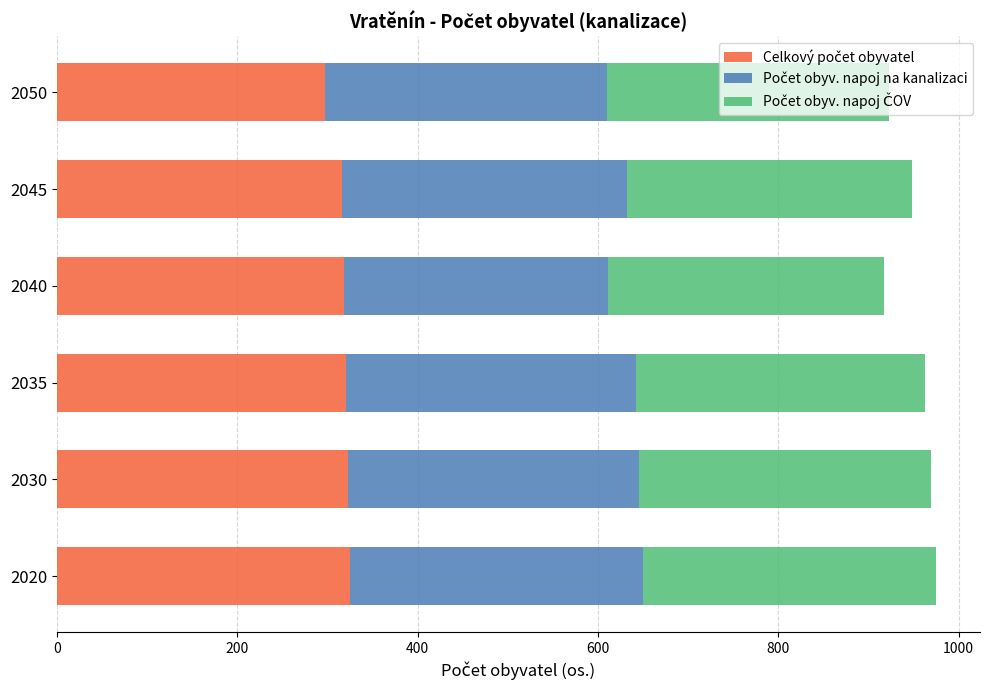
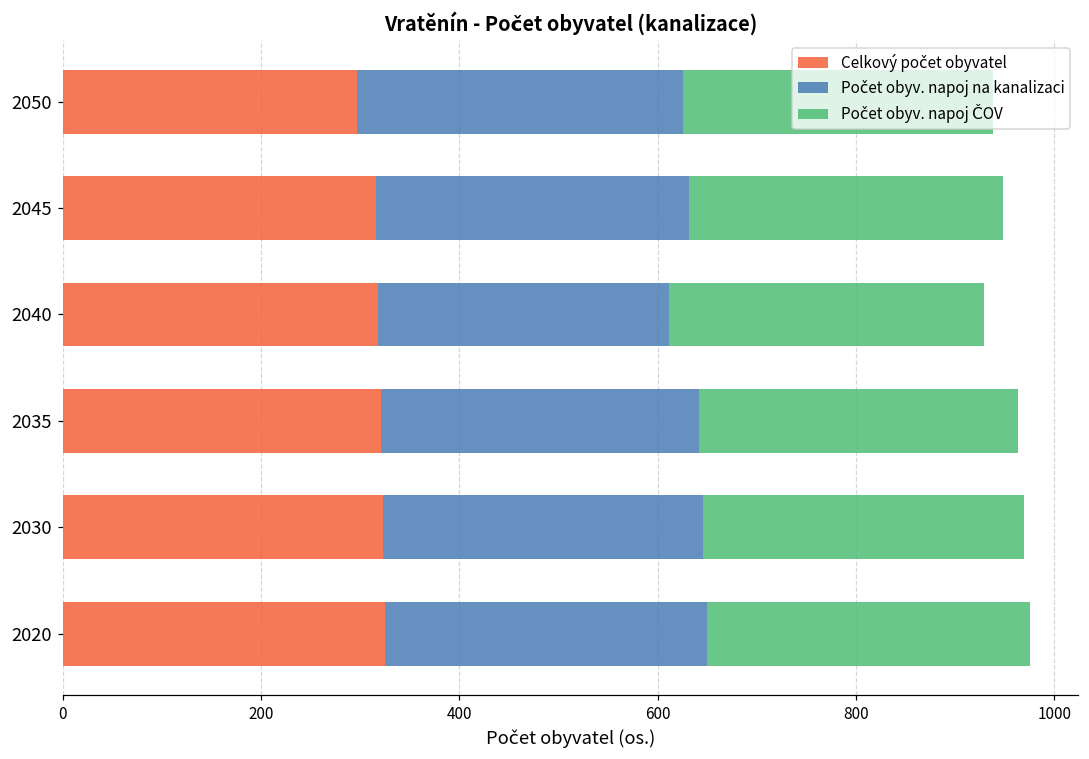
  {
    "Celkový počet obyvatel": {
      "2050": 300,
      "2045": 320,
      "2040": 320,
      "2035": 320,
      "2030": 320,
      "2020": 330
    },
    "Počet obyv. napoj na kanalizaci": {
-     "2050": 310,
+     "2050": 330,
      "2045": 320,
      "2040": 290,
      "2035": 320,
      "2030": 320,
      "2020": 330
    },
    "Počet obyv. napoj ČOV": {
      "2045": 320,
-     "2040": 310,
+     "2040": 320,
      "2035": 320,
      "2030": 320,
      "2020": 330
    }
  }
